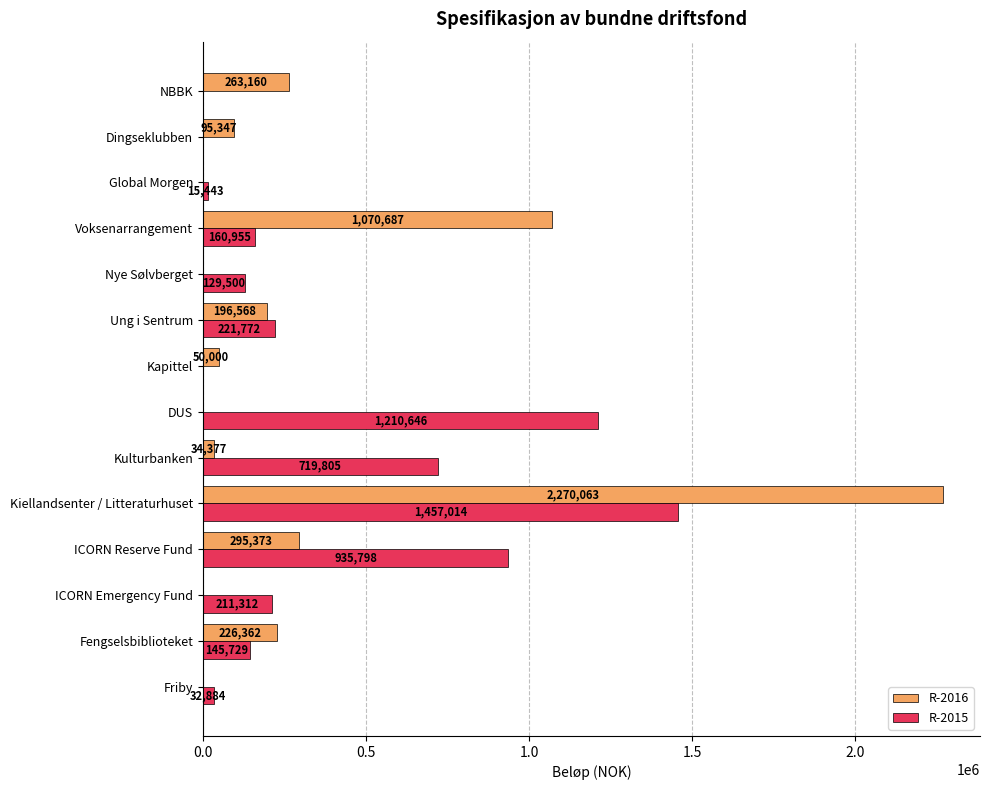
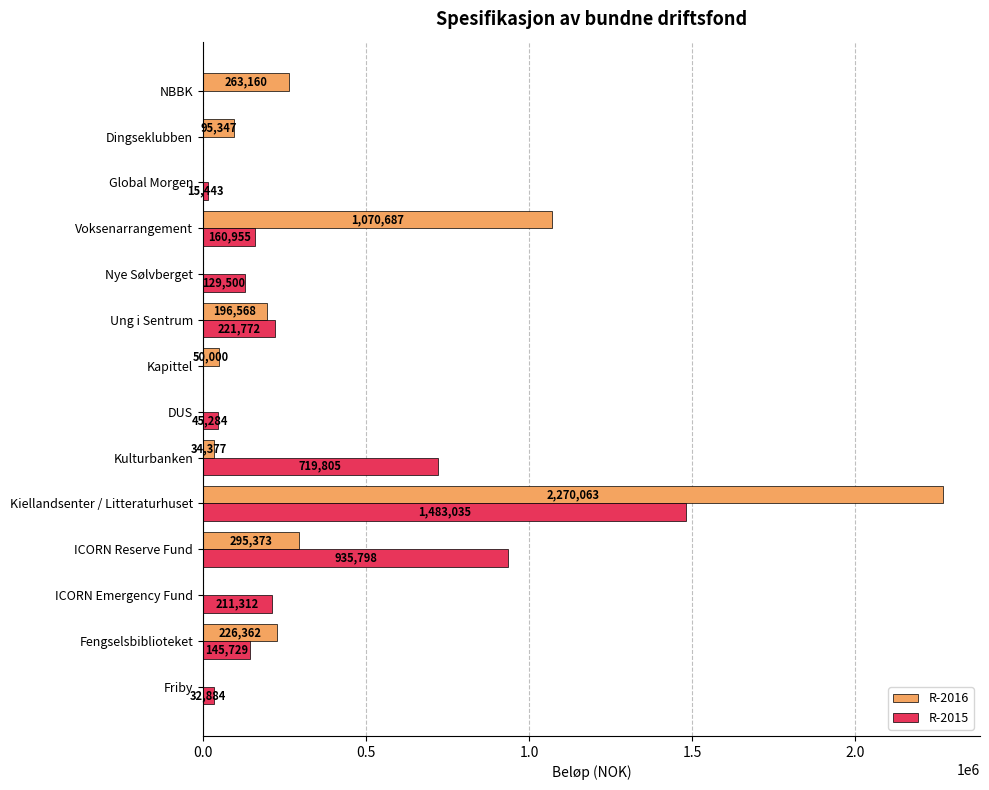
  {
    "R-2016": {
      "NBBK": "263,160",
      "Dingseklubben": "95,347",
      "Voksenarrangement": "1,070,687",
      "Ung i Sentrum": "196,568",
      "Kapittel": "50,000",
      "Kulturbanken": "34,377",
      "Kiellandsenter / Litteraturhuset": "2,270,063",
      "ICORN Reserve Fund": "295,373",
      "Fengselsbiblioteket": "226,362"
    },
    "R-2015": {
      "Global Morgen": "15,443",
      "Voksenarrangement": "160,955",
      "Nye Sølvberget": "129,500",
      "Ung i Sentrum": "221,772",
-     "DUS": "1,210,646",
+     "DUS": "45,284",
      "Kulturbanken": "719,805",
-     "Kiellandsenter / Litteraturhuset": "1,457,014",
+     "Kiellandsenter / Litteraturhuset": "1,483,035",
      "ICORN Reserve Fund": "935,798",
      "ICORN Emergency Fund": "211,312",
      "Fengselsbiblioteket": "145,729",
      "Friby": "32,884"
    }
  }
